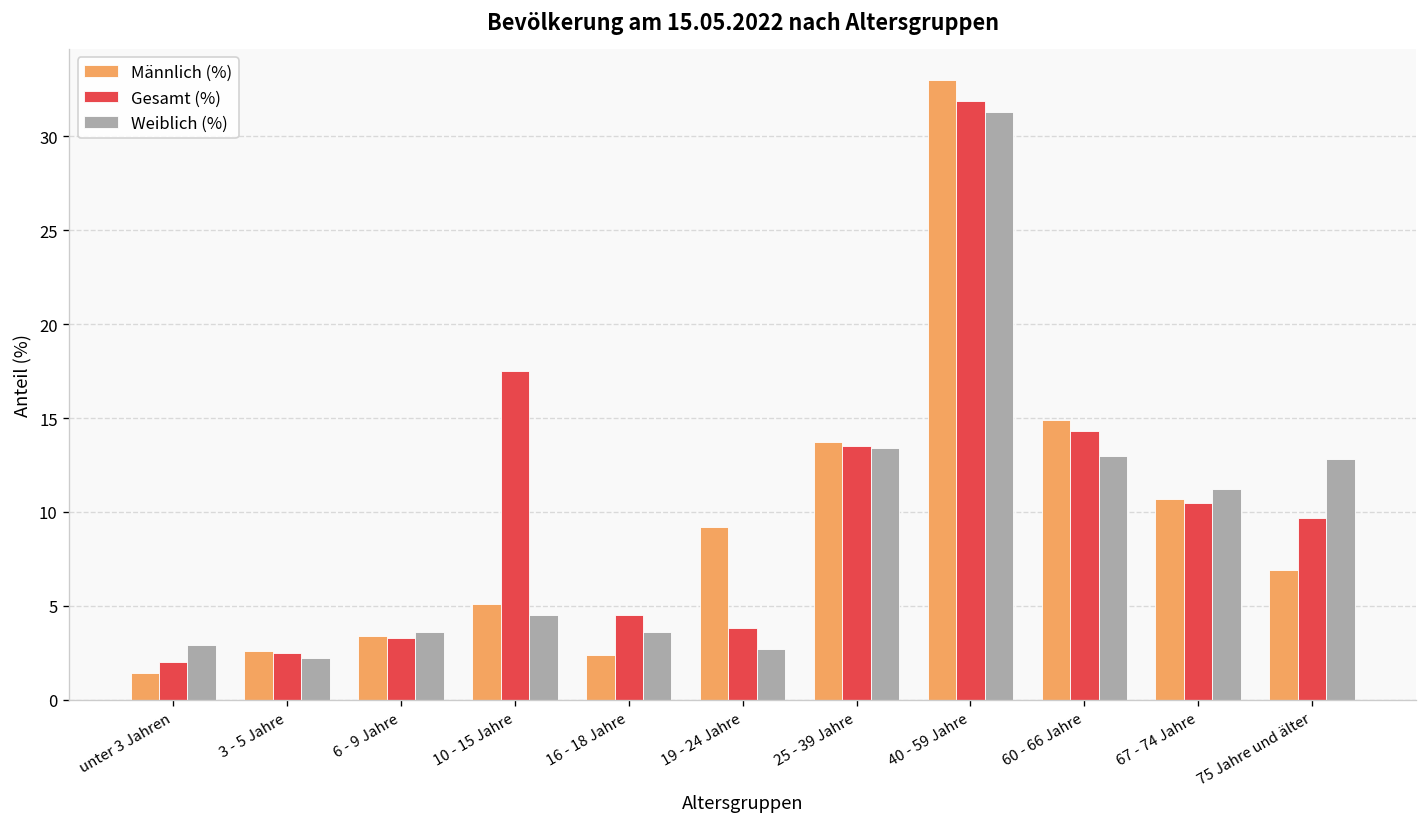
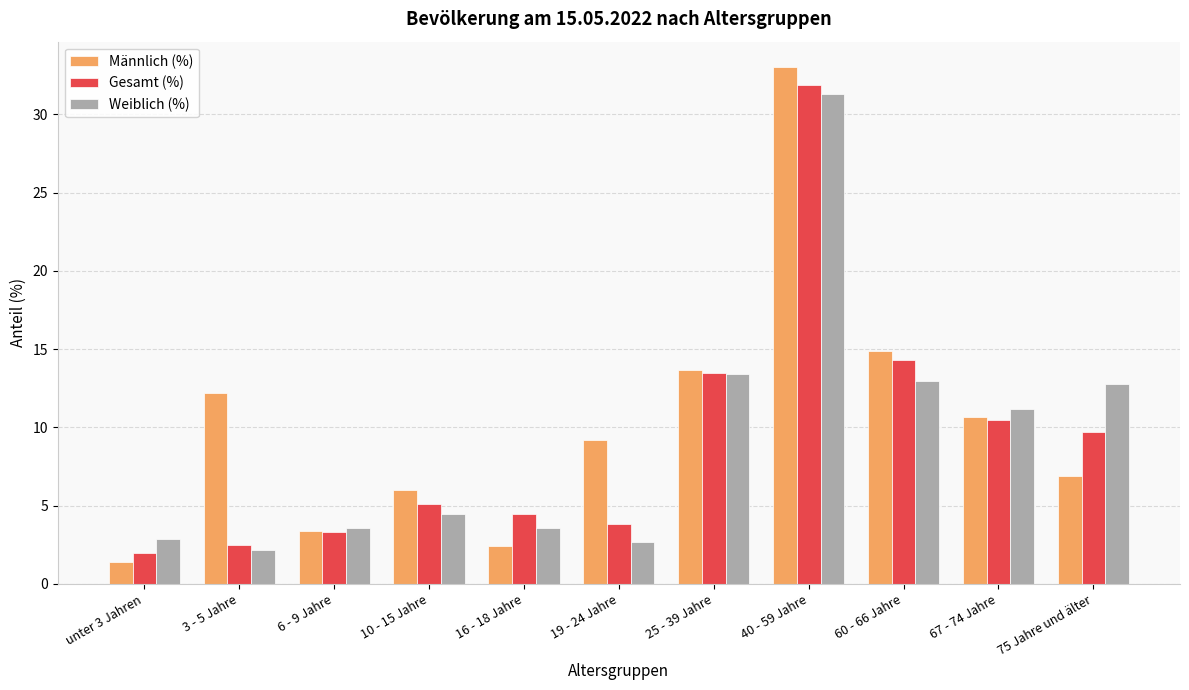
  {
    "Männlich (%)": {
      "unter 3 Jahren": 1.4,
-     "3 - 5 Jahre": 2.6,
+     "3 - 5 Jahre": 12.2,
      "6 - 9 Jahre": 3.4,
-     "10 - 15 Jahre": 5.1,
+     "10 - 15 Jahre": 6.0,
      "16 - 18 Jahre": 2.4,
      "19 - 24 Jahre": 9.2,
      "25 - 39 Jahre": 13.7,
      "40 - 59 Jahre": 33.0,
      "60 - 66 Jahre": 14.9,
      "67 - 74 Jahre": 10.7,
      "75 Jahre und älter": 6.9
    },
    "Gesamt (%)": {
      "unter 3 Jahren": 2.0,
      "3 - 5 Jahre": 2.5,
      "6 - 9 Jahre": 3.3,
-     "10 - 15 Jahre": 17.5,
+     "10 - 15 Jahre": 5.1,
      "16 - 18 Jahre": 4.5,
      "19 - 24 Jahre": 3.8,
      "25 - 39 Jahre": 13.5,
      "40 - 59 Jahre": 31.9,
      "60 - 66 Jahre": 14.3,
      "67 - 74 Jahre": 10.5,
      "75 Jahre und älter": 9.7
    },
    "Weiblich (%)": {
      "unter 3 Jahren": 2.9,
      "3 - 5 Jahre": 2.2,
      "6 - 9 Jahre": 3.6,
      "10 - 15 Jahre": 4.5,
      "16 - 18 Jahre": 3.6,
      "19 - 24 Jahre": 2.7,
      "25 - 39 Jahre": 13.4,
      "40 - 59 Jahre": 31.3,
      "60 - 66 Jahre": 13.0,
      "67 - 74 Jahre": 11.2,
      "75 Jahre und älter": 12.8
    }
  }
